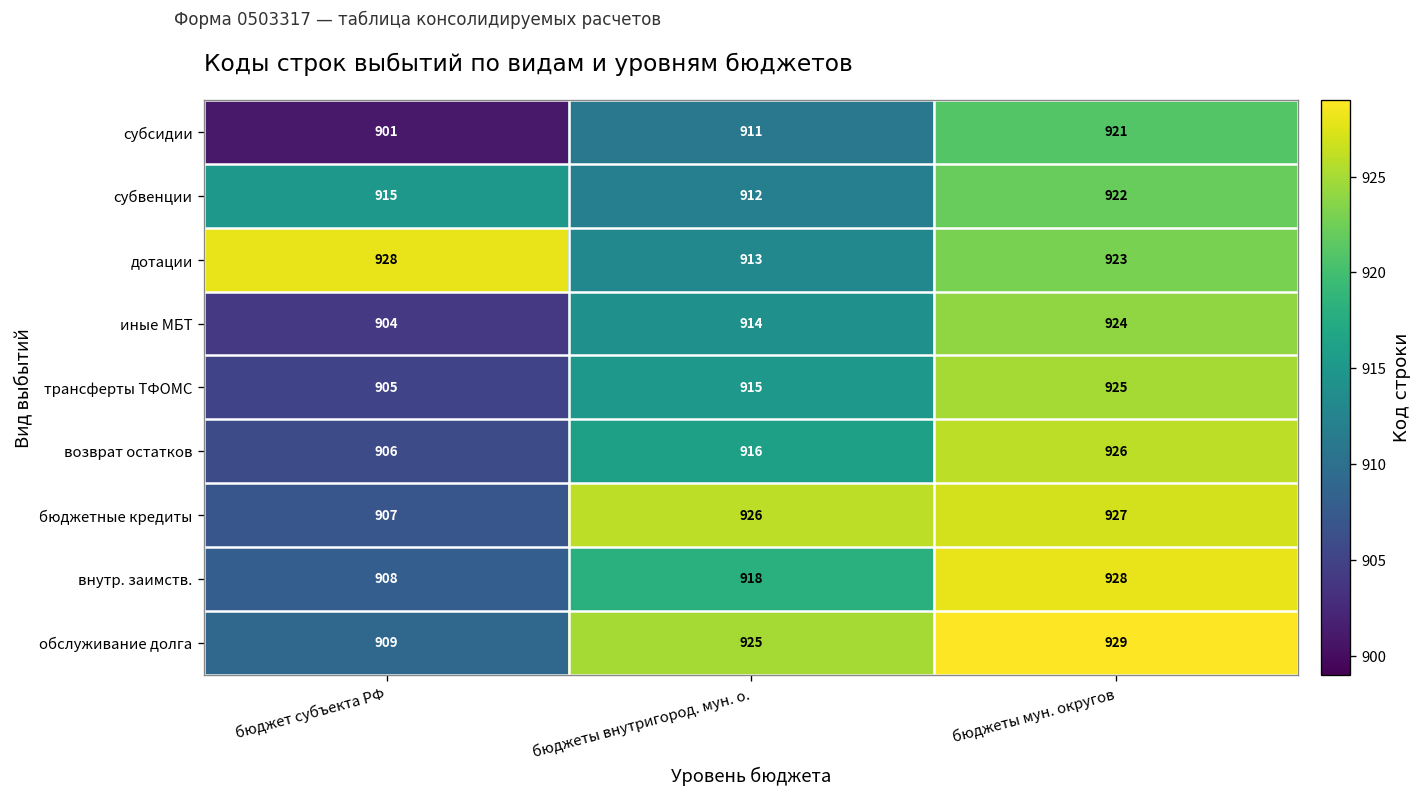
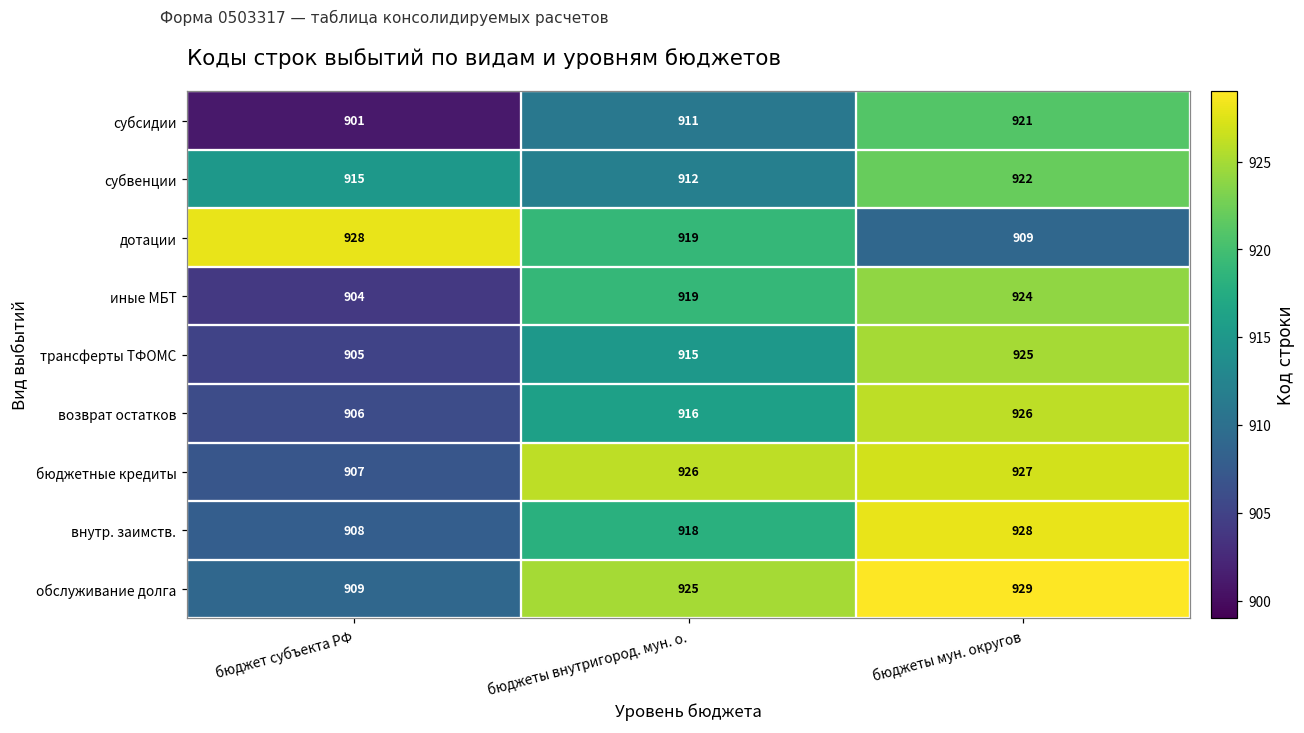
  {
    "субсидии": {
      "бюджет субъекта РФ": 901,
      "бюджеты внутригород. мун. о.": 911,
      "бюджеты мун. округов": 921
    },
    "субвенции": {
      "бюджет субъекта РФ": 915,
      "бюджеты внутригород. мун. о.": 912,
      "бюджеты мун. округов": 922
    },
    "дотации": {
      "бюджет субъекта РФ": 928,
-     "бюджеты внутригород. мун. о.": 913,
-     "бюджеты мун. округов": 923
+     "бюджеты внутригород. мун. о.": 919,
+     "бюджеты мун. округов": 909
    },
    "иные МБТ": {
      "бюджет субъекта РФ": 904,
-     "бюджеты внутригород. мун. о.": 914,
+     "бюджеты внутригород. мун. о.": 919,
      "бюджеты мун. округов": 924
    },
    "трансферты ТФОМС": {
      "бюджет субъекта РФ": 905,
      "бюджеты внутригород. мун. о.": 915,
      "бюджеты мун. округов": 925
    },
    "возврат остатков": {
      "бюджет субъекта РФ": 906,
      "бюджеты внутригород. мун. о.": 916,
      "бюджеты мун. округов": 926
    },
    "бюджетные кредиты": {
      "бюджет субъекта РФ": 907,
      "бюджеты внутригород. мун. о.": 926,
      "бюджеты мун. округов": 927
    },
    "внутр. заимств.": {
      "бюджет субъекта РФ": 908,
      "бюджеты внутригород. мун. о.": 918,
      "бюджеты мун. округов": 928
    },
    "обслуживание долга": {
      "бюджет субъекта РФ": 909,
      "бюджеты внутригород. мун. о.": 925,
      "бюджеты мун. округов": 929
    }
  }
